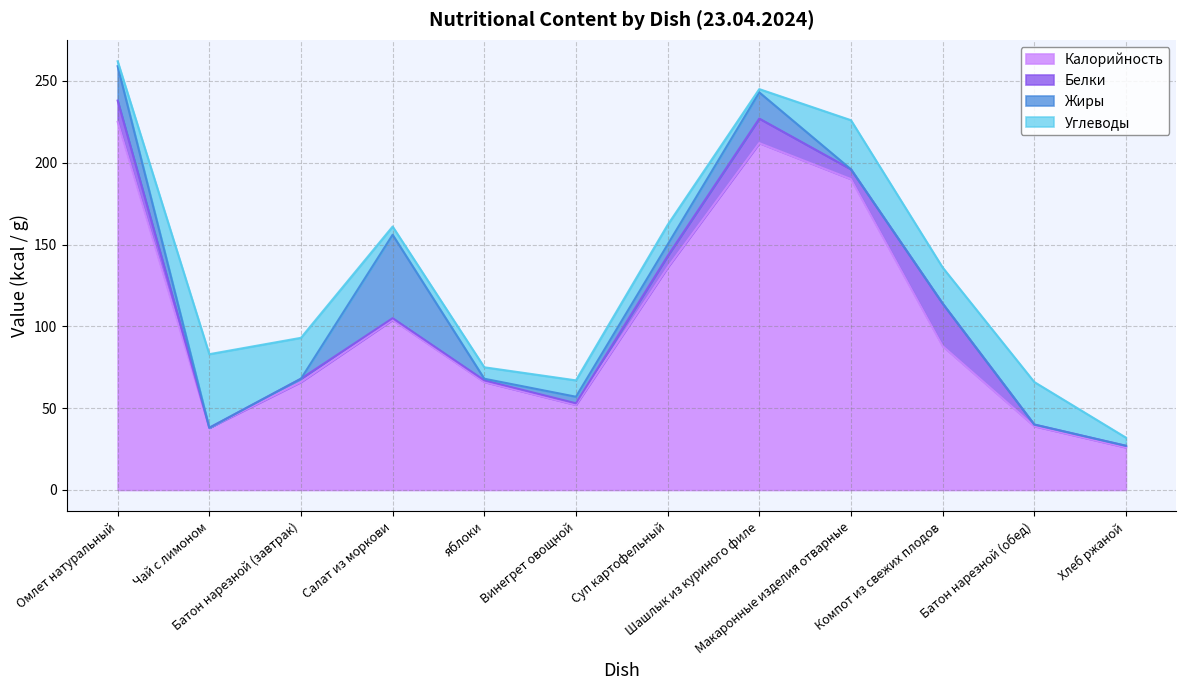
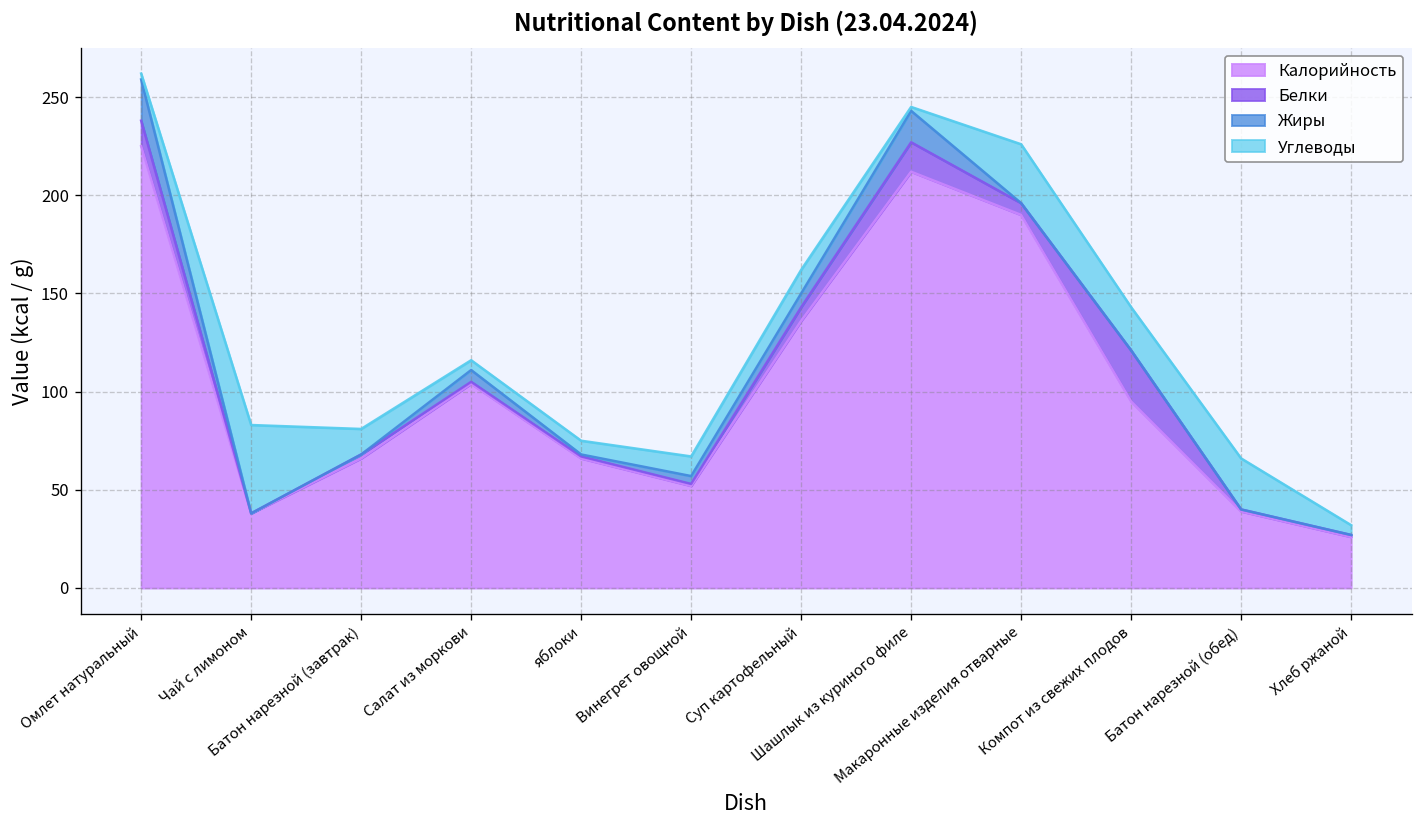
  {
    "Калорийность": {
      "Омлет натуральный": 225,
      "Батон нарезной (завтрак)": 66,
      "Суп картофельный": 136,
      "Шашлык из куриного филе": 212,
      "Макаронные изделия отварные": 190,
-     "Компот из свежих плодов": 88
+     "Компот из свежих плодов": 95
    },
    "Белки": {
      "Омлет натуральный": 13,
      "Суп картофельный": 7,
      "Шашлык из куриного филе": 15
    },
    "Жиры": {
      "Омлет натуральный": 21,
-     "Салат из моркови": 51,
+     "Салат из моркови": 6,
      "Винегрет овощной": 4,
      "Суп картофельный": 7,
      "Шашлык из куриного филе": 16
    },
    "Углеводы": {
      "Омлет натуральный": 3,
      "Чай с лимоном": 45,
-     "Батон нарезной (завтрак)": 25,
+     "Батон нарезной (завтрак)": 13,
      "Салат из моркови": 5,
      "яблоки": 7,
      "Винегрет овощной": 10,
      "Суп картофельный": 12,
      "Шашлык из куриного филе": 2,
      "Макаронные изделия отварные": 30,
      "Компот из свежих плодов": 22,
      "Батон нарезной (обед)": 26,
      "Хлеб ржаной": 5
    }
  }
